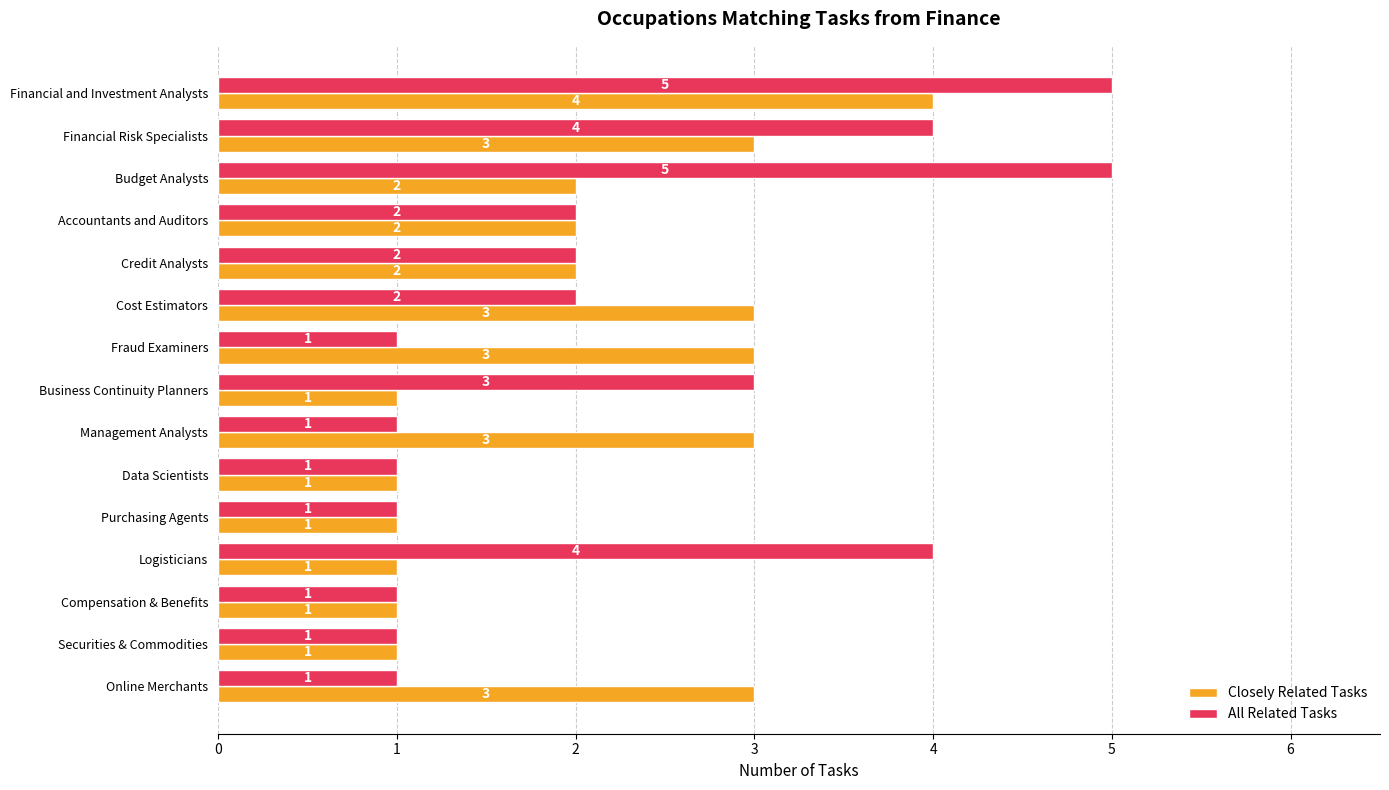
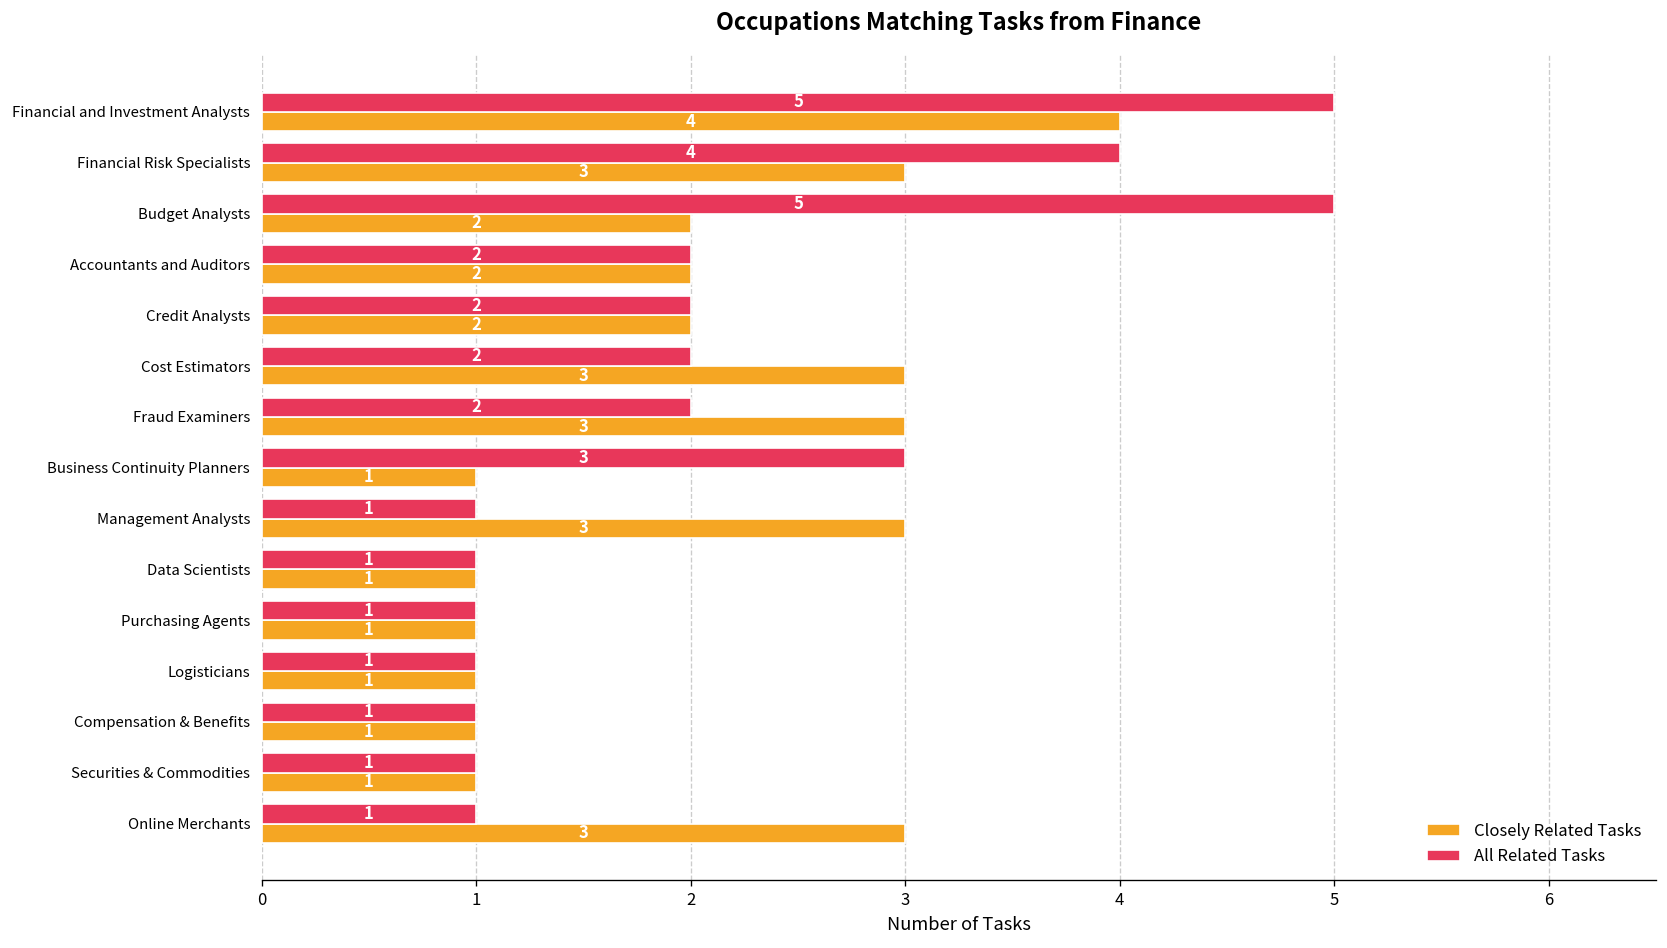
  {
    "Closely Related Tasks": {
      "Financial and Investment Analysts": 4,
      "Financial Risk Specialists": 3,
      "Budget Analysts": 2,
      "Accountants and Auditors": 2,
      "Credit Analysts": 2,
      "Cost Estimators": 3,
      "Fraud Examiners": 3,
      "Business Continuity Planners": 1,
      "Management Analysts": 3,
      "Data Scientists": 1,
      "Purchasing Agents": 1,
      "Logisticians": 1,
      "Compensation & Benefits": 1,
      "Securities & Commodities": 1,
      "Online Merchants": 3
    },
    "All Related Tasks": {
      "Financial and Investment Analysts": 5,
      "Financial Risk Specialists": 4,
      "Budget Analysts": 5,
      "Accountants and Auditors": 2,
      "Credit Analysts": 2,
      "Cost Estimators": 2,
-     "Fraud Examiners": 1,
+     "Fraud Examiners": 2,
      "Business Continuity Planners": 3,
      "Management Analysts": 1,
      "Data Scientists": 1,
      "Purchasing Agents": 1,
-     "Logisticians": 4,
+     "Logisticians": 1,
      "Compensation & Benefits": 1,
      "Securities & Commodities": 1,
      "Online Merchants": 1
    }
  }
